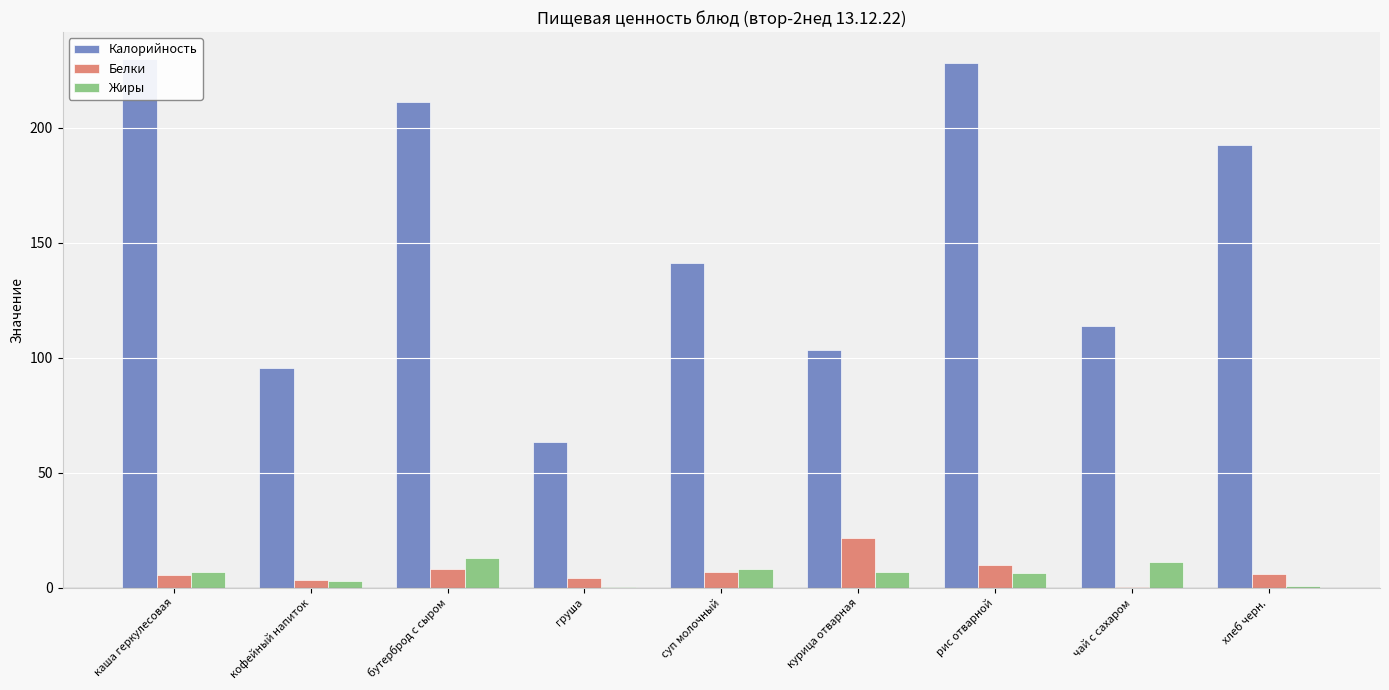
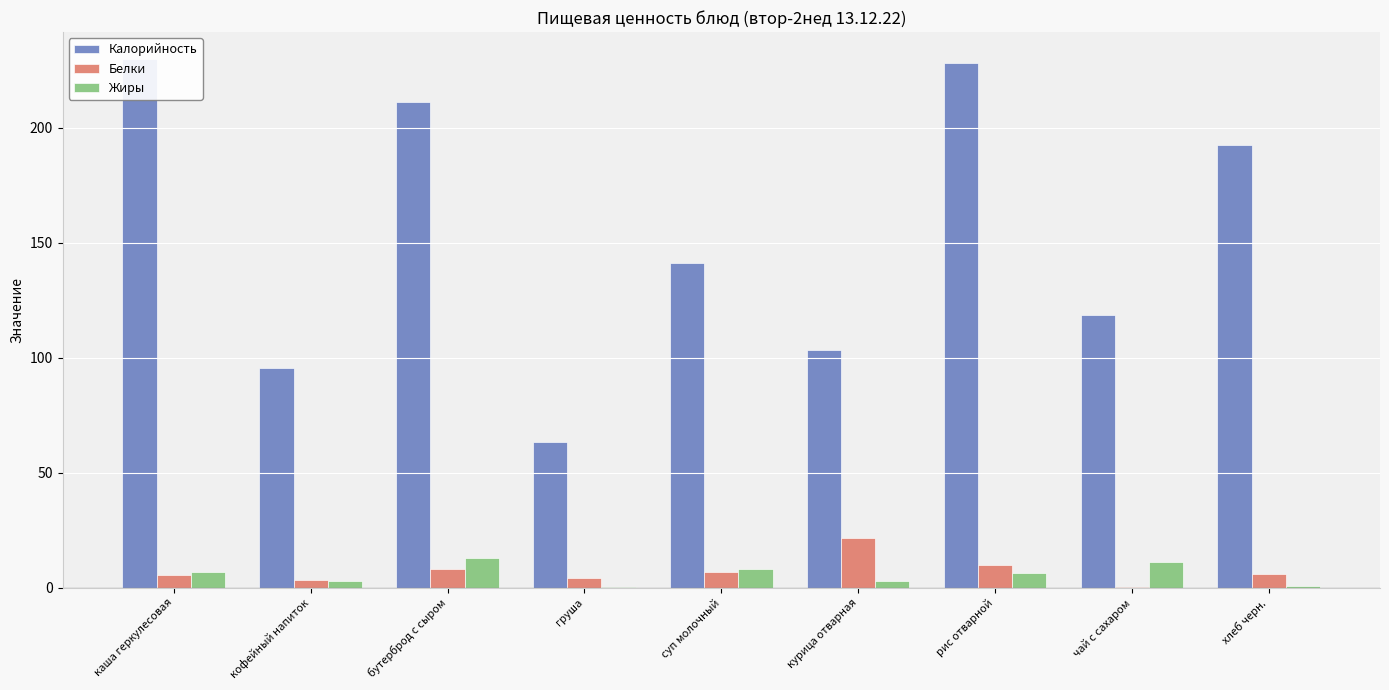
  {
    "Калорийность": {
      "кофейный напиток": 95,
      "бутерброд с сыром": 211,
      "груша": 63,
      "суп молочный": 141,
      "курица отварная": 103,
      "рис отварной": 228,
-     "чай с сахаром": 114,
+     "чай с сахаром": 119,
      "хлеб черн.": 192
    },
    "Белки": {
      "каша геркулесовая": 6,
      "кофейный напиток": 3,
      "бутерброд с сыром": 8,
      "груша": 4,
      "суп молочный": 7,
      "курица отварная": 22,
      "рис отварной": 10,
      "хлеб черн.": 6
    },
    "Жиры": {
      "каша геркулесовая": 7,
      "кофейный напиток": 3,
      "бутерброд с сыром": 13,
      "суп молочный": 8,
-     "курица отварная": 7,
+     "курица отварная": 3,
      "рис отварной": 6,
      "чай с сахаром": 11
    }
  }
